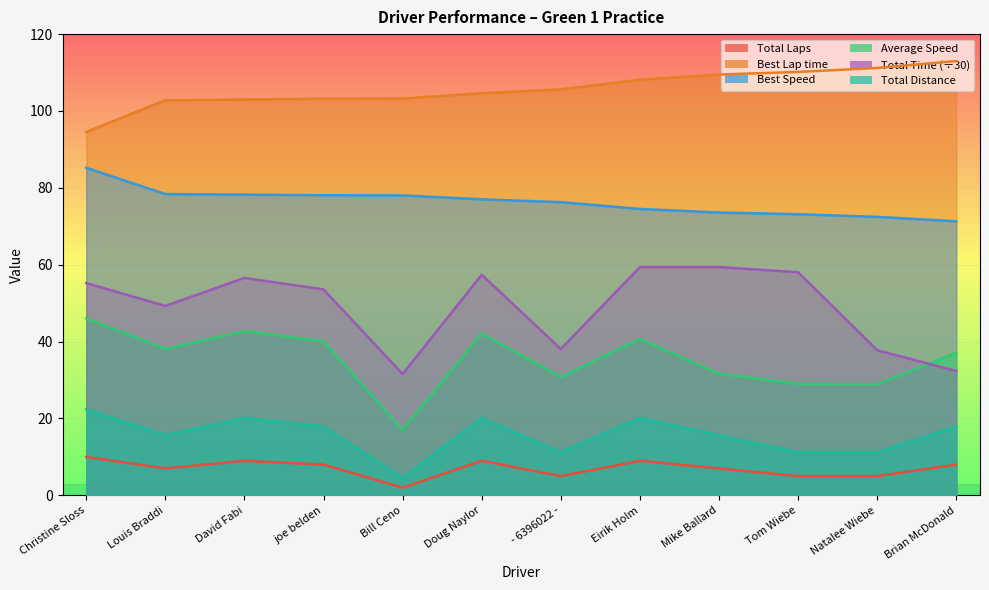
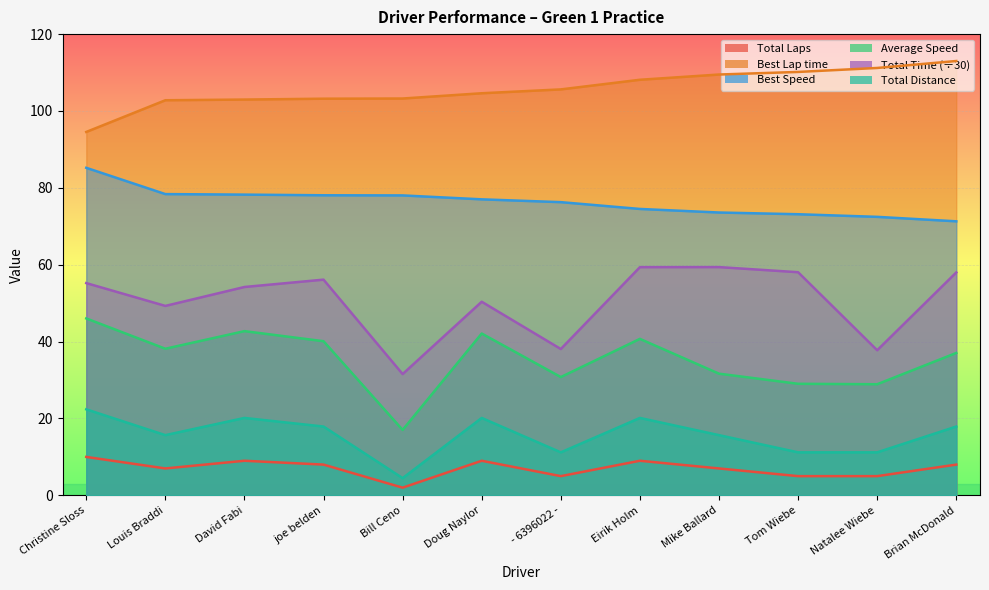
  {
    "Total Time (÷30)": {
      "Christine Sloss": 55,
      "Louis Braddi": 49,
-     "David Fabi": 57,
-     "joe belden": 54,
+     "David Fabi": 54,
+     "joe belden": 56,
      "Bill Ceno": 32,
-     "Doug Naylor": 57,
+     "Doug Naylor": 50,
      "- 6396022 -": 38,
      "Eirik Holm": 59,
      "Mike Ballard": 59,
      "Tom Wiebe": 58,
      "Natalee Wiebe": 38,
-     "Brian McDonald": 32
+     "Brian McDonald": 58
    }
  }
